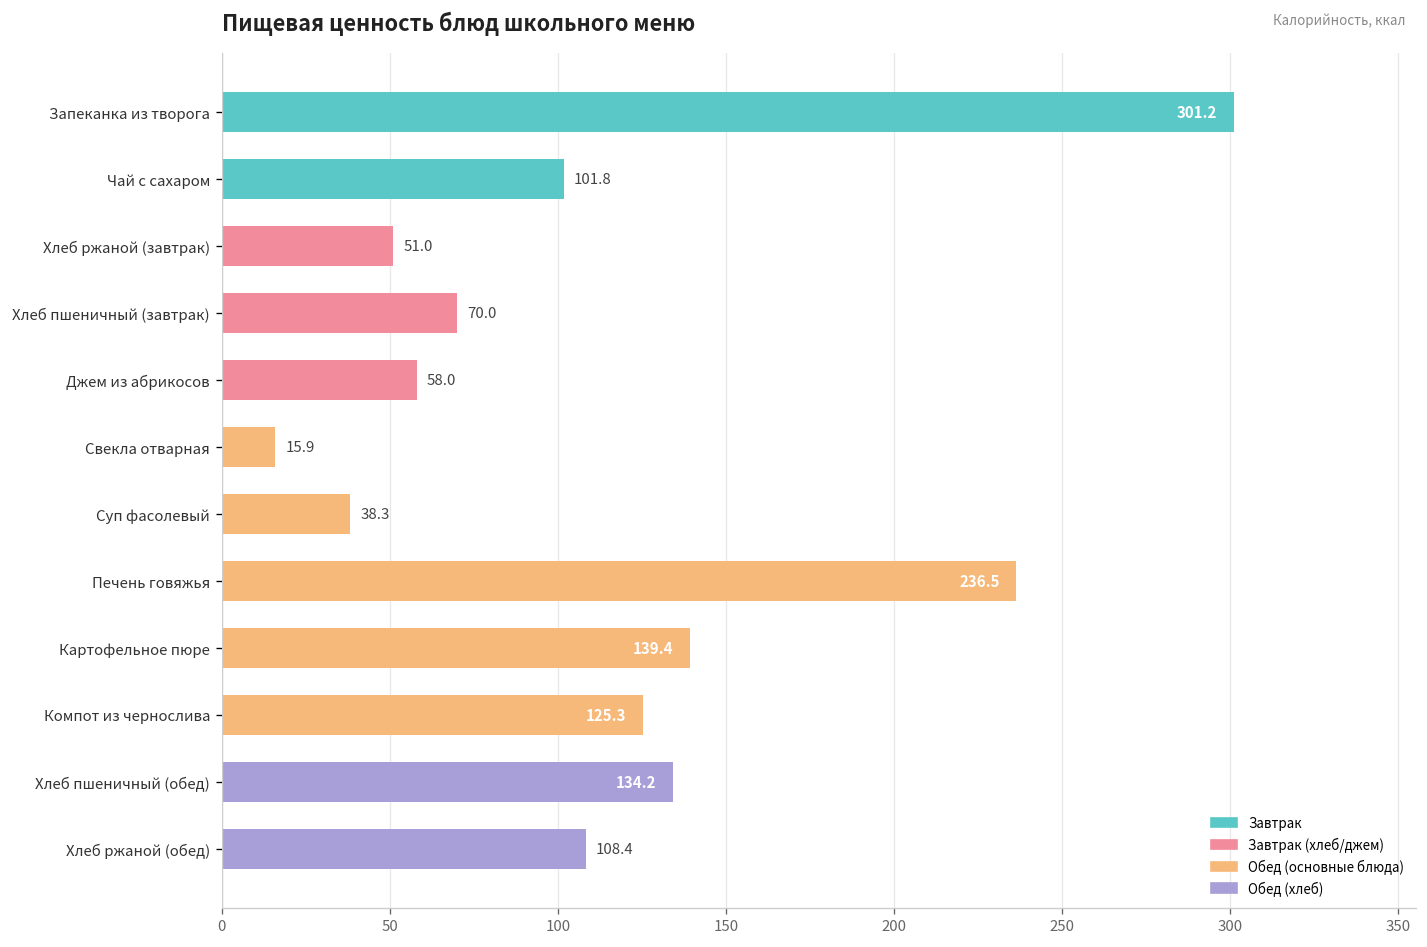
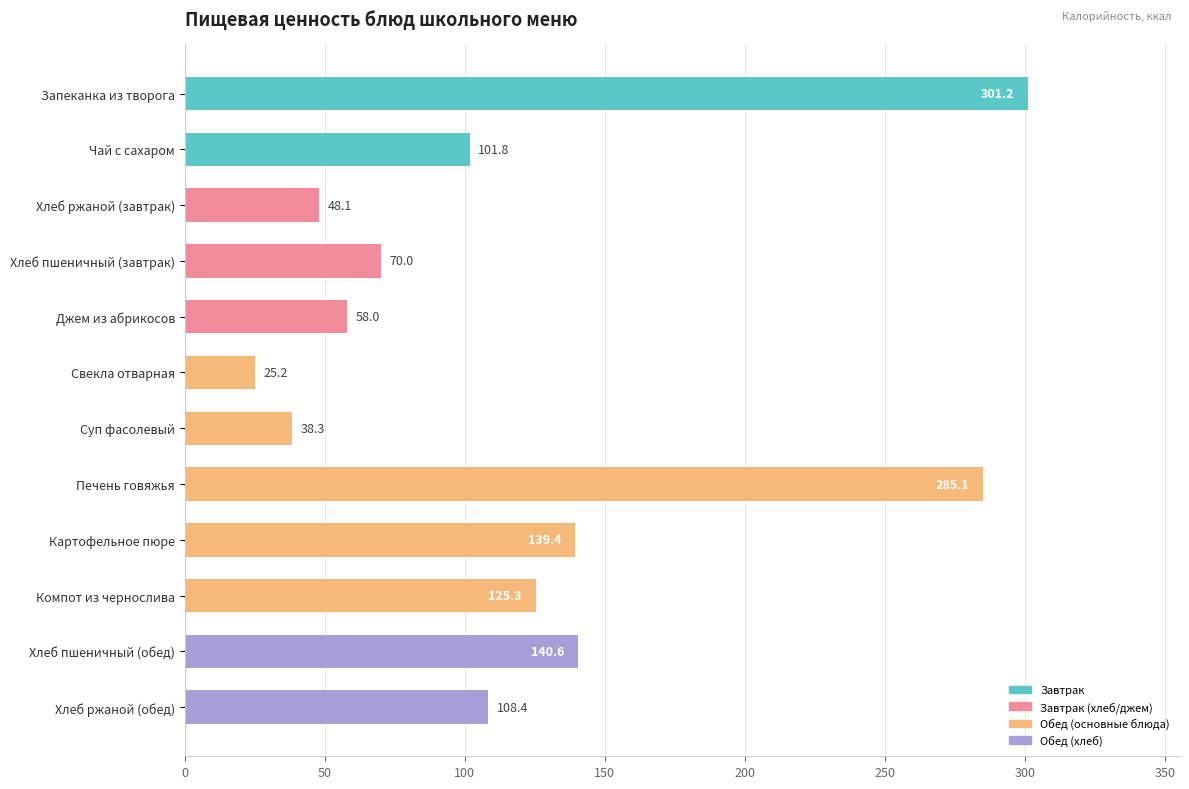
  {
    "Запеканка из творога": 301.2,
    "Чай с сахаром": 101.8,
-   "Хлеб ржаной (завтрак)": 51.0,
+   "Хлеб ржаной (завтрак)": 48.1,
    "Хлеб пшеничный (завтрак)": 70.0,
    "Джем из абрикосов": 58.0,
-   "Свекла отварная": 15.9,
+   "Свекла отварная": 25.2,
    "Суп фасолевый": 38.3,
-   "Печень говяжья": 236.5,
+   "Печень говяжья": 285.1,
    "Картофельное пюре": 139.4,
    "Компот из чернослива": 125.3,
-   "Хлеб пшеничный (обед)": 134.2,
+   "Хлеб пшеничный (обед)": 140.6,
    "Хлеб ржаной (обед)": 108.4
  }
